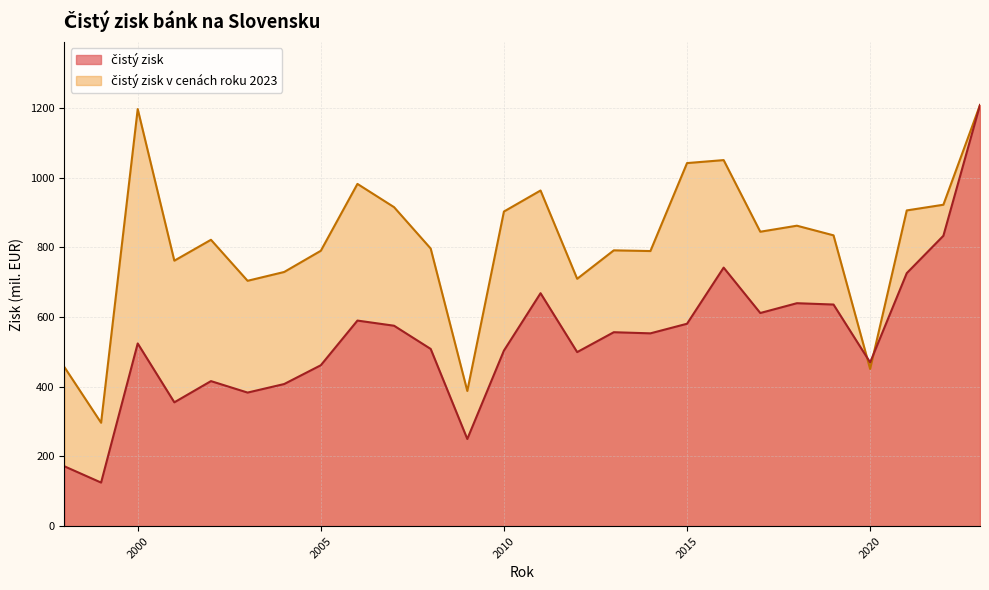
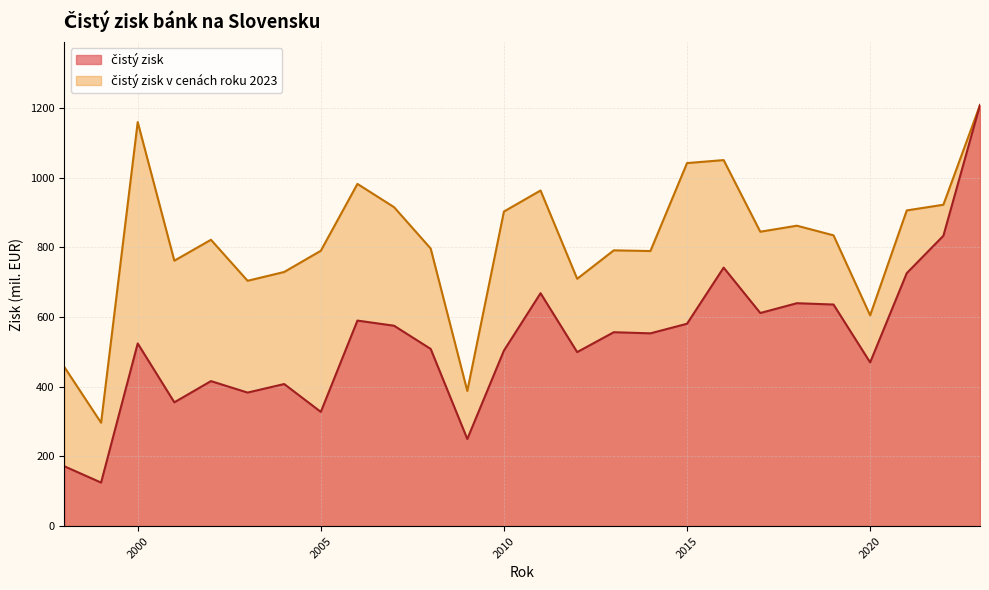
  {
    "čistý zisk v cenách roku 2023": {
-     "2000": 1200,
+     "2000": 1160,
      "2005": 790,
      "2010": 900,
      "2015": 1040,
-     "2020": 450
+     "2020": 600
    },
    "čistý zisk": {
      "2000": 520,
-     "2005": 460,
+     "2005": 330,
      "2010": 500,
      "2015": 580,
      "2020": 470
    }
  }
